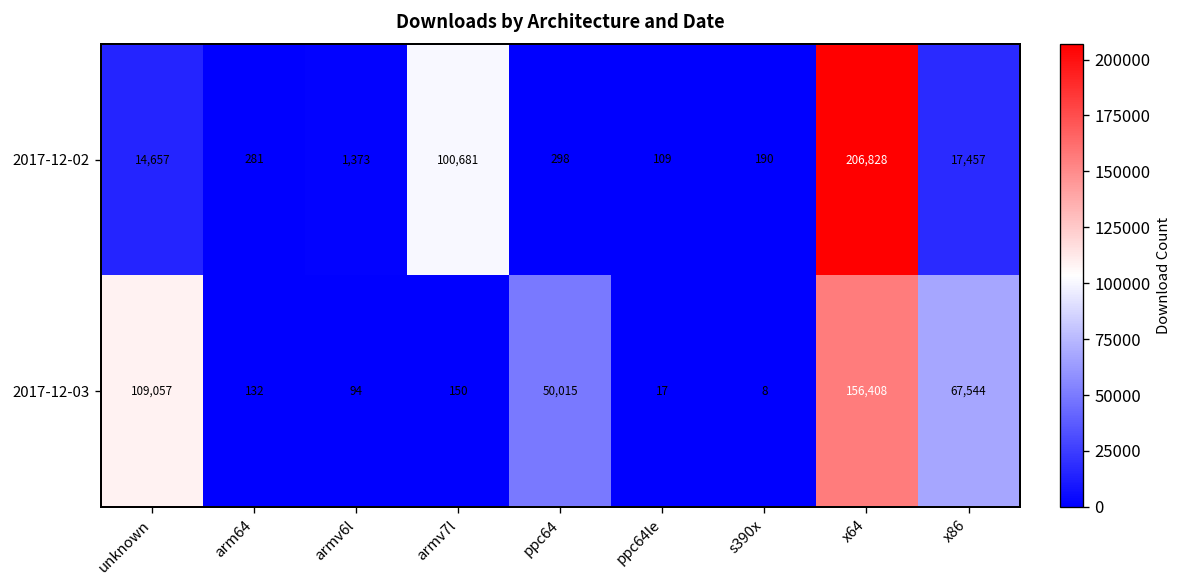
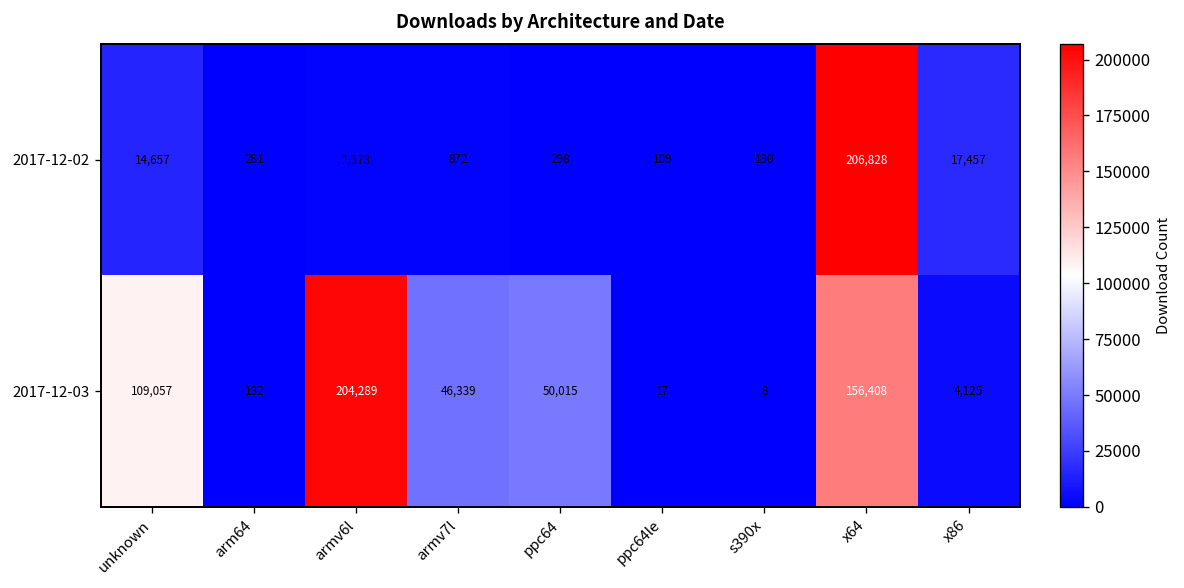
  {
    "2017-12-02": {
      "unknown": "14,657",
      "arm64": "281",
      "armv6l": "1,373",
-     "armv7l": "100,681",
+     "armv7l": "872",
      "ppc64": "298",
      "ppc64le": "109",
      "s390x": "190",
      "x64": "206,828",
      "x86": "17,457"
    },
    "2017-12-03": {
      "unknown": "109,057",
      "arm64": "132",
-     "armv6l": "94",
-     "armv7l": "150",
+     "armv6l": "204,289",
+     "armv7l": "46,339",
      "ppc64": "50,015",
      "ppc64le": "17",
      "s390x": "8",
      "x64": "156,408",
-     "x86": "67,544"
+     "x86": "4,125"
    }
  }
